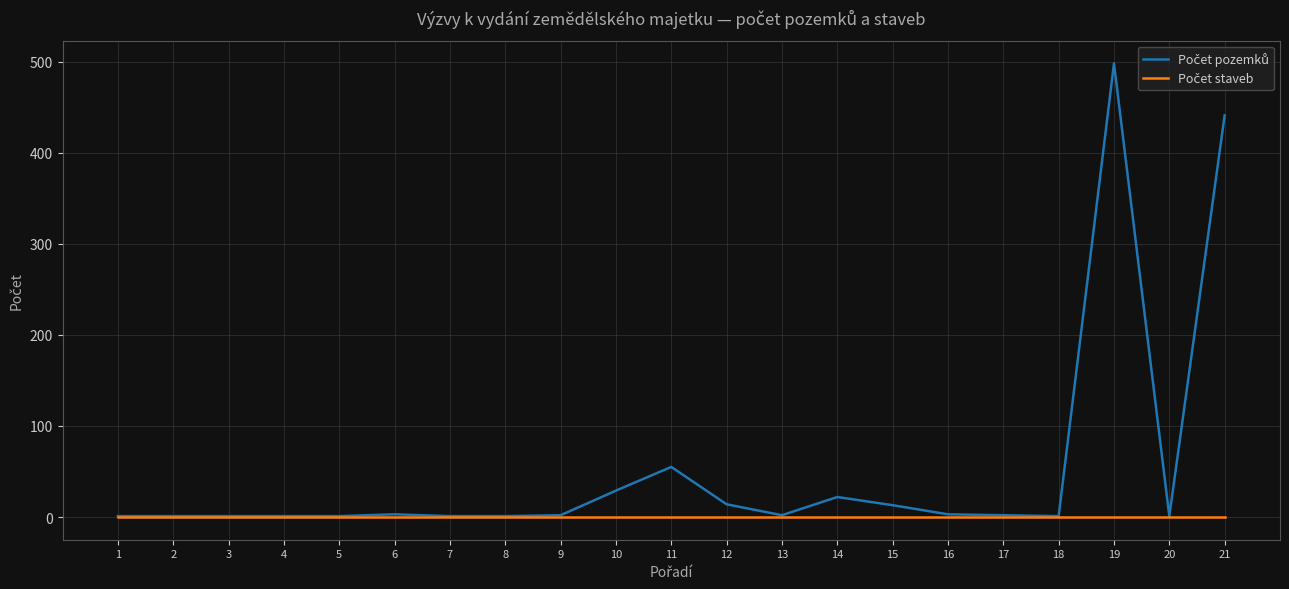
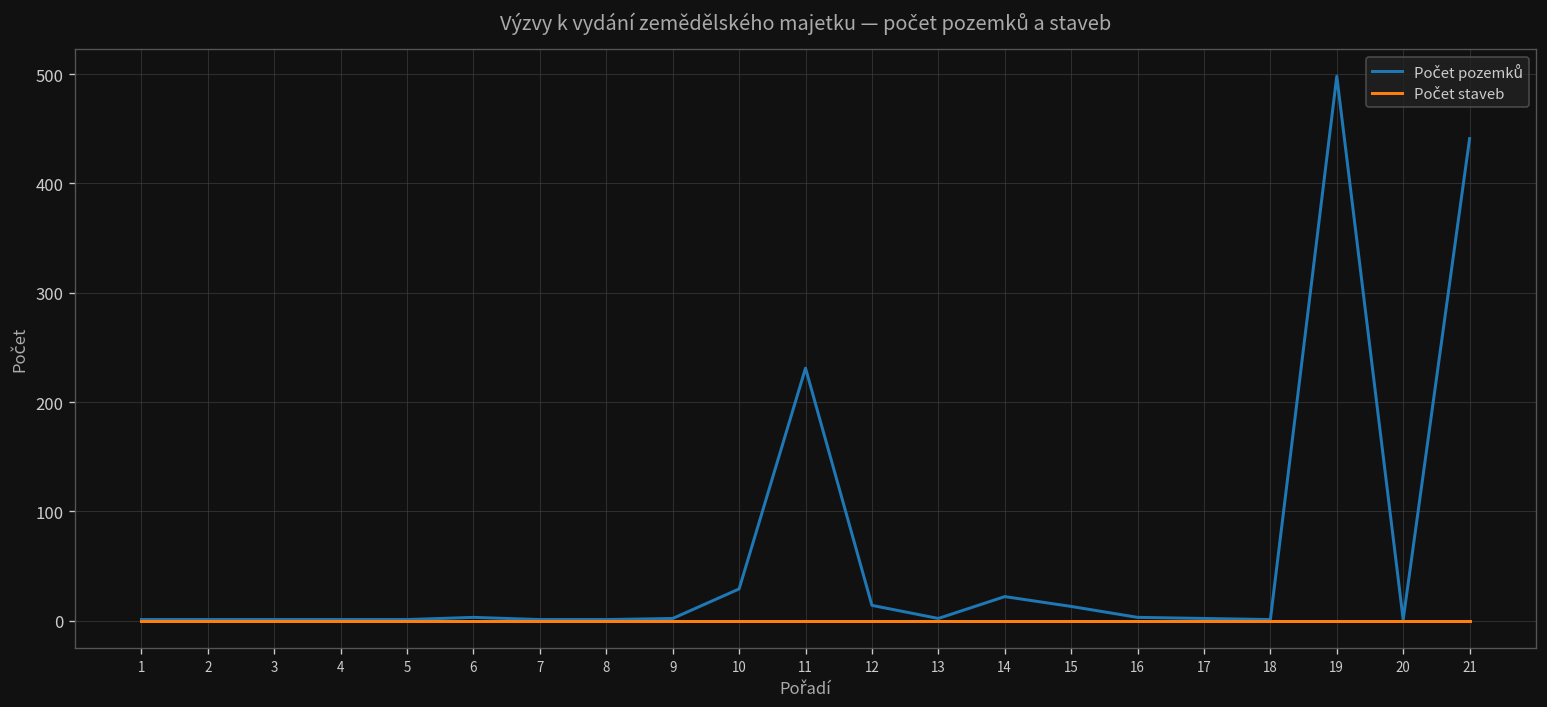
  {
    "Počet pozemků": {
      "6": 0,
      "10": 30,
-     "11": 60,
+     "11": 230,
      "12": 10,
      "14": 20,
      "15": 10,
      "16": 0,
      "19": 500,
      "21": 440
    },
    "Počet staveb": {
      "6": 0,
      "10": 0,
      "11": 0,
      "12": 0,
      "14": 0,
      "15": 0,
      "16": 0,
      "19": 0,
      "21": 0
    }
  }
